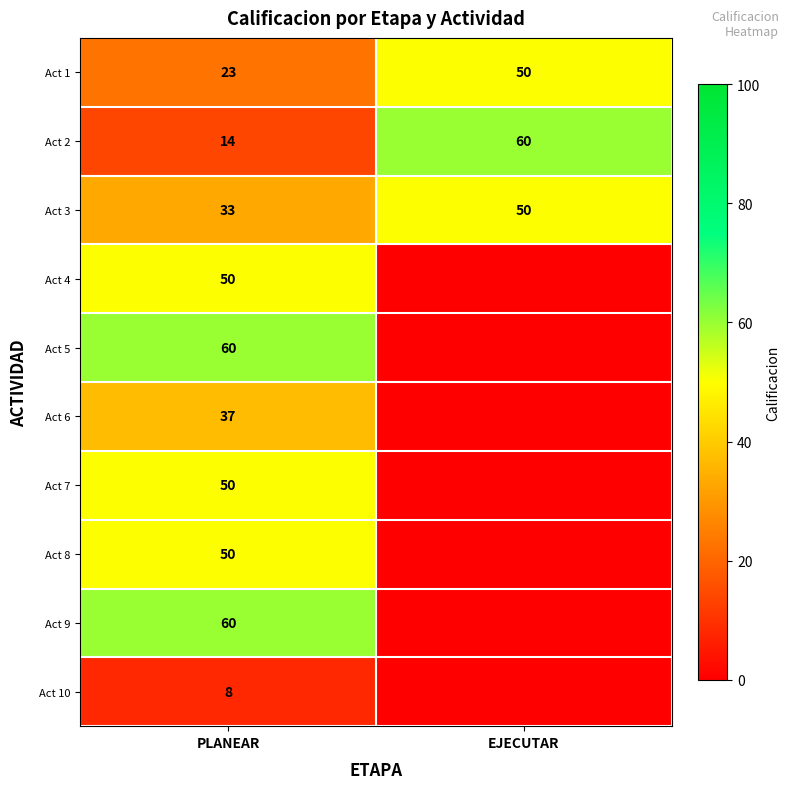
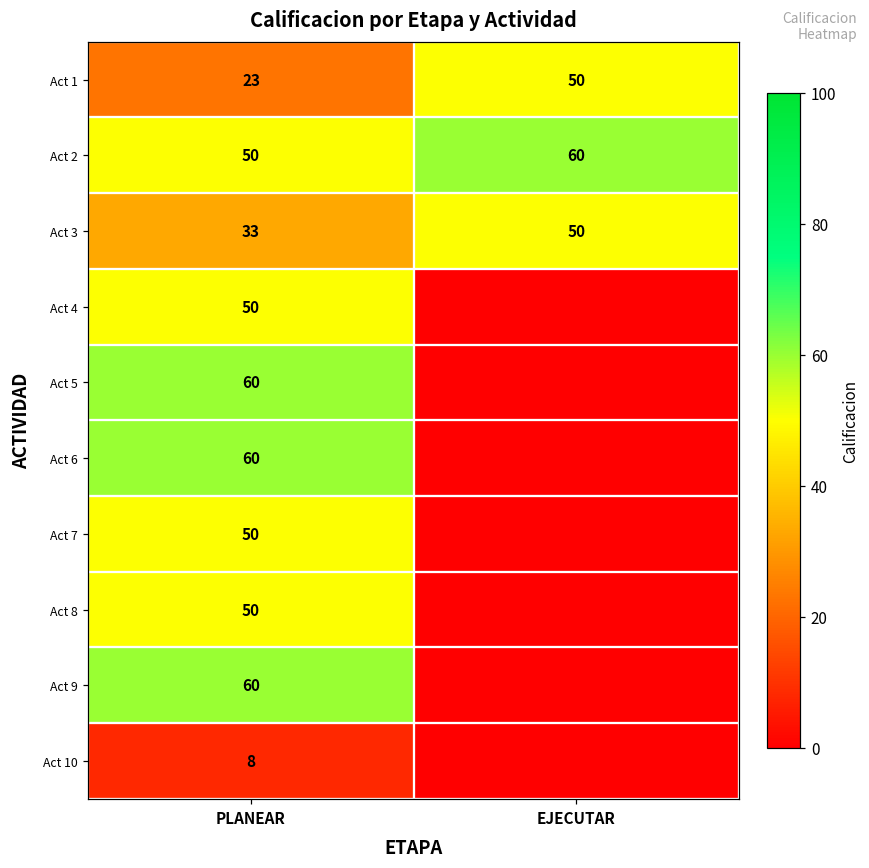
  {
    "Act 1": {
      "PLANEAR": 23,
      "EJECUTAR": 50
    },
    "Act 2": {
-     "PLANEAR": 14,
+     "PLANEAR": 50,
      "EJECUTAR": 60
    },
    "Act 3": {
      "PLANEAR": 33,
      "EJECUTAR": 50
    },
    "Act 4": {
      "PLANEAR": 50
    },
    "Act 5": {
      "PLANEAR": 60
    },
    "Act 6": {
-     "PLANEAR": 37
+     "PLANEAR": 60
    },
    "Act 7": {
      "PLANEAR": 50
    },
    "Act 8": {
      "PLANEAR": 50
    },
    "Act 9": {
      "PLANEAR": 60
    },
    "Act 10": {
      "PLANEAR": 8
    }
  }
